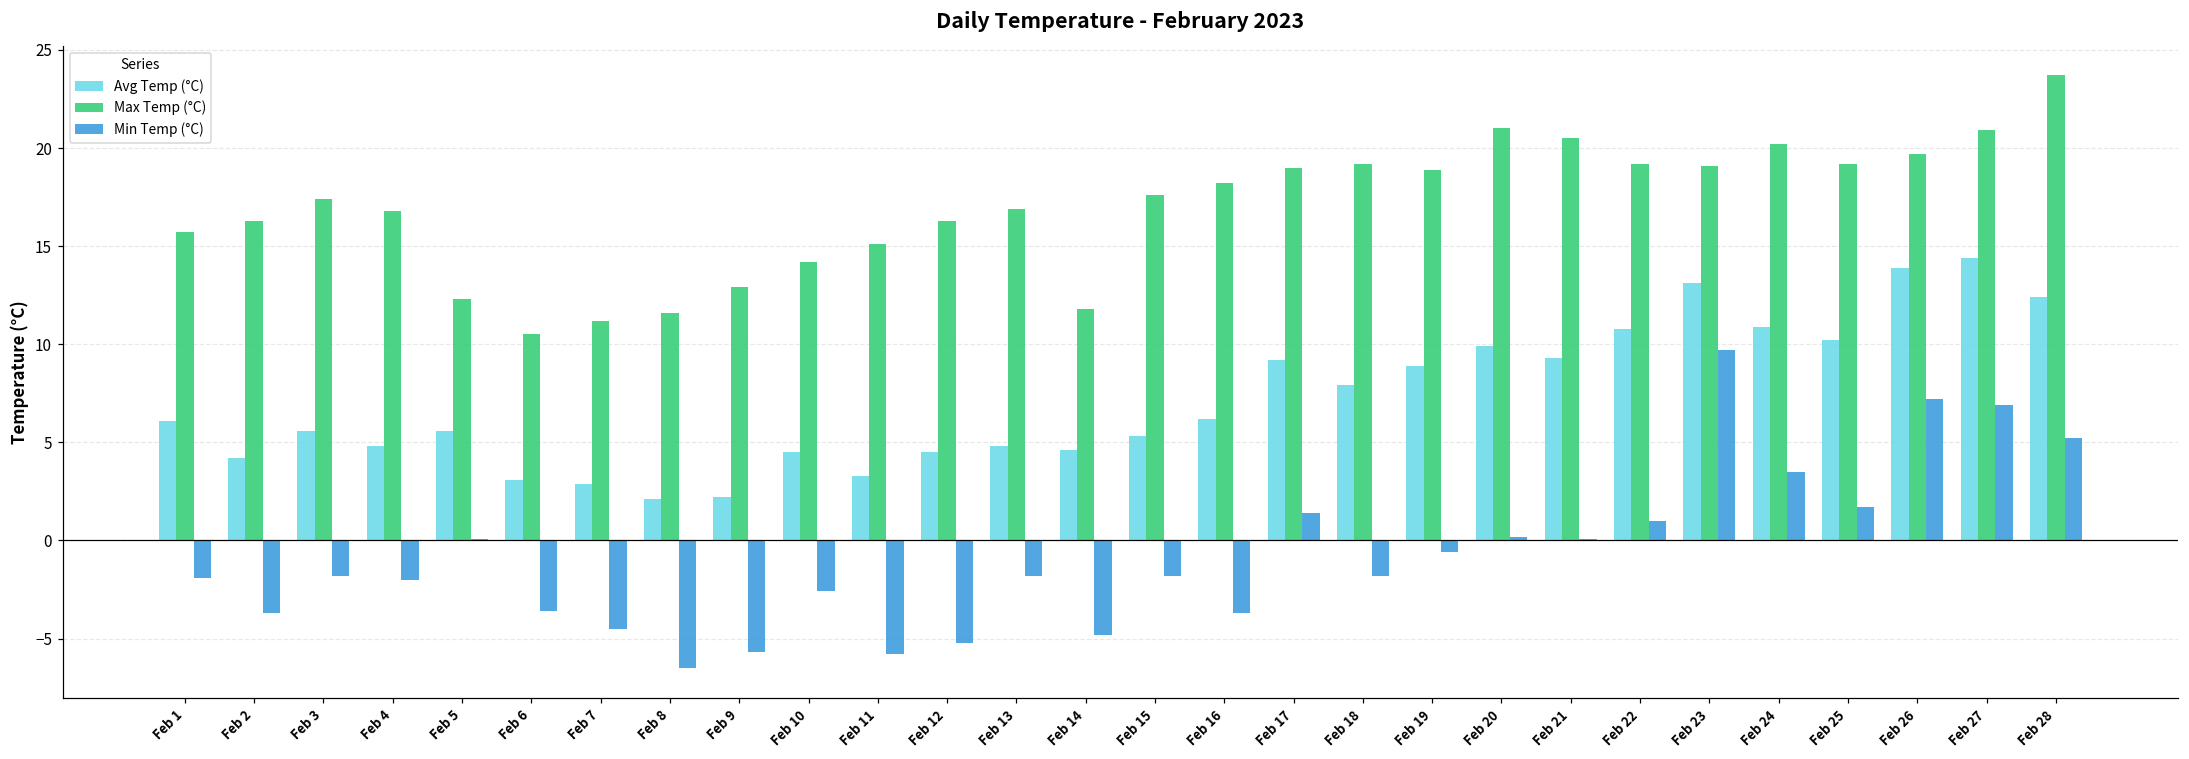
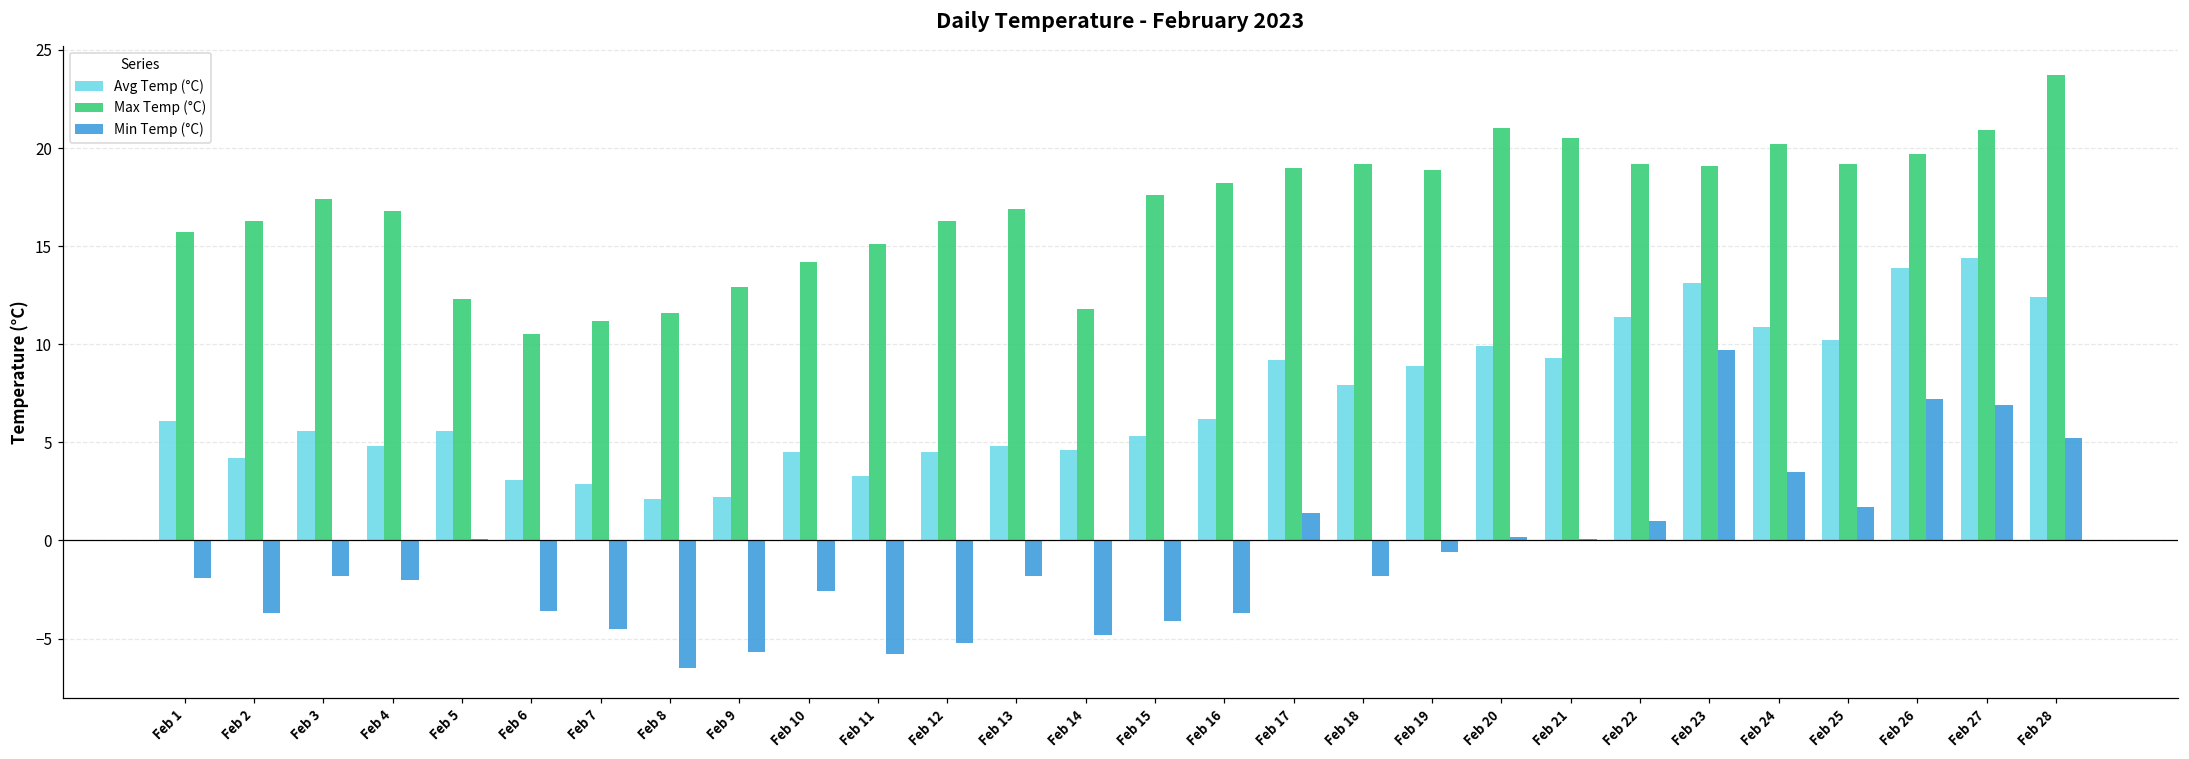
  {
    "Avg Temp (°C)": {
      "Feb 1": 6.1,
      "Feb 2": 4.2,
      "Feb 3": 5.6,
      "Feb 4": 4.8,
      "Feb 5": 5.6,
      "Feb 6": 3.1,
      "Feb 7": 2.9,
      "Feb 8": 2.1,
      "Feb 9": 2.2,
      "Feb 10": 4.5,
      "Feb 11": 3.3,
      "Feb 12": 4.5,
      "Feb 13": 4.8,
      "Feb 14": 4.6,
      "Feb 15": 5.3,
      "Feb 16": 6.2,
      "Feb 17": 9.2,
      "Feb 18": 7.9,
      "Feb 19": 8.9,
      "Feb 20": 9.9,
      "Feb 21": 9.3,
-     "Feb 22": 10.8,
+     "Feb 22": 11.4,
      "Feb 23": 13.1,
      "Feb 24": 10.9,
      "Feb 25": 10.2,
      "Feb 26": 13.9,
      "Feb 27": 14.4,
      "Feb 28": 12.4
    },
    "Max Temp (°C)": {
      "Feb 1": 15.7,
      "Feb 2": 16.3,
      "Feb 3": 17.4,
      "Feb 4": 16.8,
      "Feb 5": 12.3,
      "Feb 6": 10.5,
      "Feb 7": 11.2,
      "Feb 8": 11.6,
      "Feb 9": 12.9,
      "Feb 10": 14.2,
      "Feb 11": 15.1,
      "Feb 12": 16.3,
      "Feb 13": 16.9,
      "Feb 14": 11.8,
      "Feb 15": 17.6,
      "Feb 16": 18.2,
      "Feb 17": 19.0,
      "Feb 18": 19.2,
      "Feb 19": 18.9,
      "Feb 20": 21.0,
      "Feb 21": 20.5,
      "Feb 22": 19.2,
      "Feb 23": 19.1,
      "Feb 24": 20.2,
      "Feb 25": 19.2,
      "Feb 26": 19.7,
      "Feb 27": 20.9,
      "Feb 28": 23.7
    },
    "Min Temp (°C)": {
      "Feb 1": -1.9,
      "Feb 2": -3.7,
      "Feb 3": -1.8,
      "Feb 4": -2.0,
      "Feb 6": -3.6,
      "Feb 7": -4.5,
      "Feb 8": -6.5,
      "Feb 9": -5.7,
      "Feb 10": -2.6,
      "Feb 11": -5.8,
      "Feb 12": -5.2,
      "Feb 13": -1.8,
      "Feb 14": -4.8,
-     "Feb 15": -1.8,
+     "Feb 15": -4.1,
      "Feb 16": -3.7,
      "Feb 17": 1.4,
      "Feb 18": -1.8,
      "Feb 19": -0.6,
      "Feb 20": 0.2,
      "Feb 22": 1.0,
      "Feb 23": 9.7,
      "Feb 24": 3.5,
      "Feb 25": 1.7,
      "Feb 26": 7.2,
      "Feb 27": 6.9,
      "Feb 28": 5.2
    }
  }
